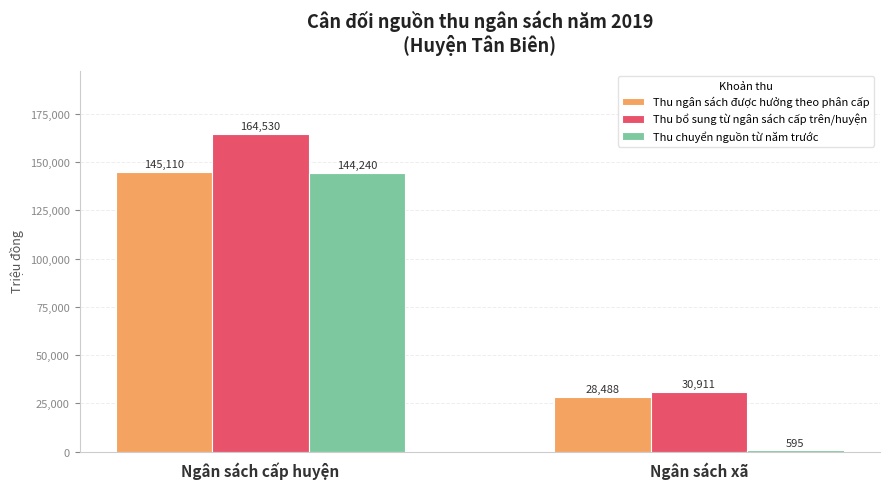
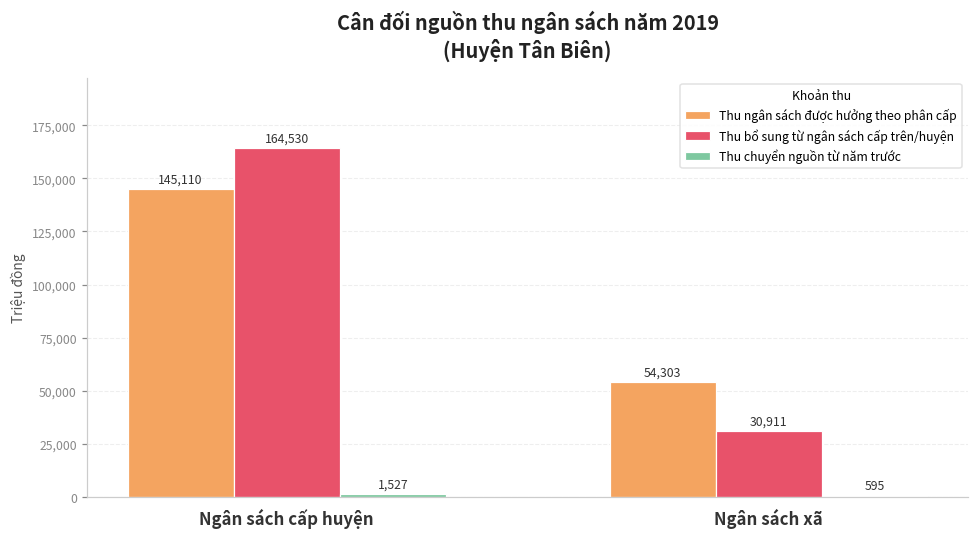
  {
    "Thu ngân sách được hưởng theo phân cấp": {
      "Ngân sách cấp huyện": "145,110",
-     "Ngân sách xã": "28,488"
+     "Ngân sách xã": "54,303"
    },
    "Thu bổ sung từ ngân sách cấp trên/huyện": {
      "Ngân sách cấp huyện": "164,530",
      "Ngân sách xã": "30,911"
    },
    "Thu chuyển nguồn từ năm trước": {
-     "Ngân sách cấp huyện": "144,240",
+     "Ngân sách cấp huyện": "1,527",
      "Ngân sách xã": "595"
    }
  }
